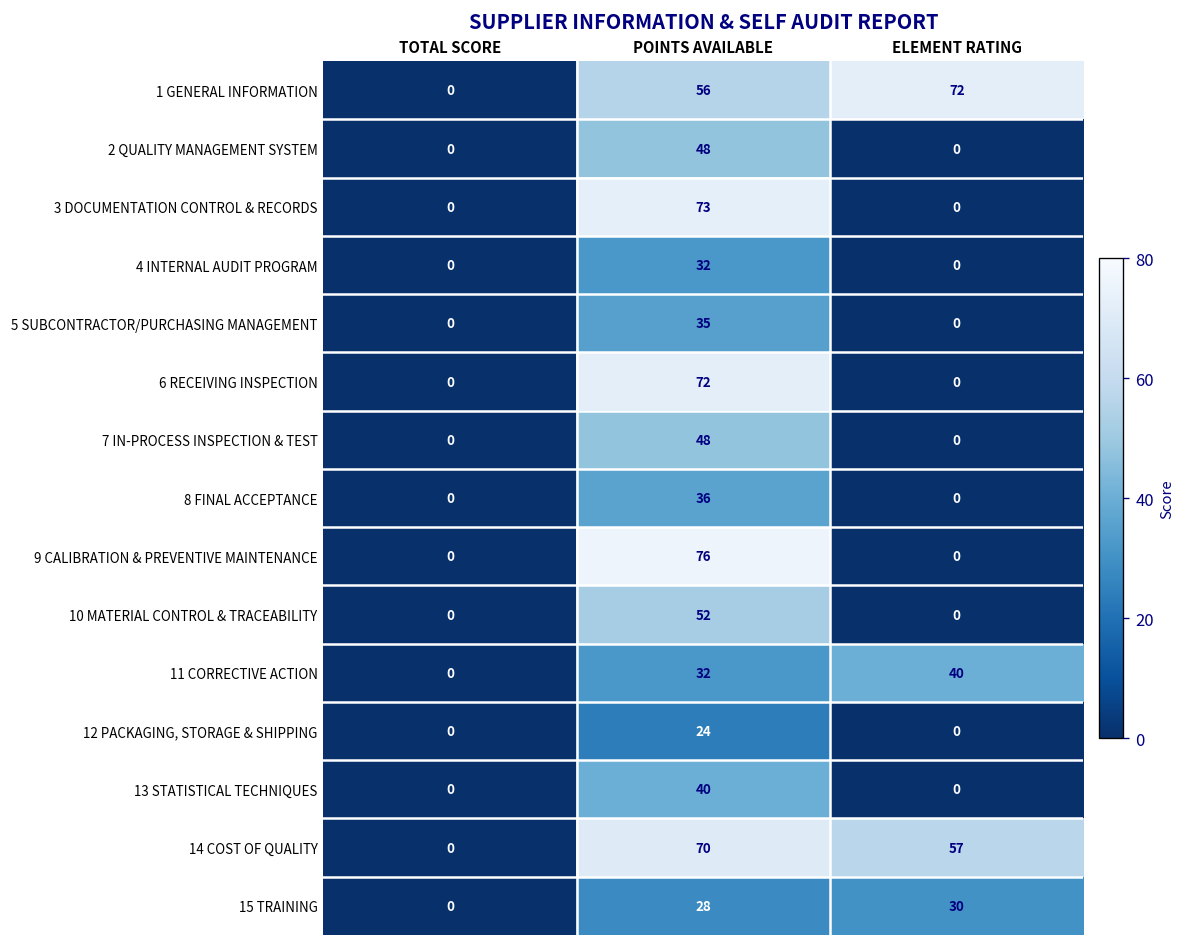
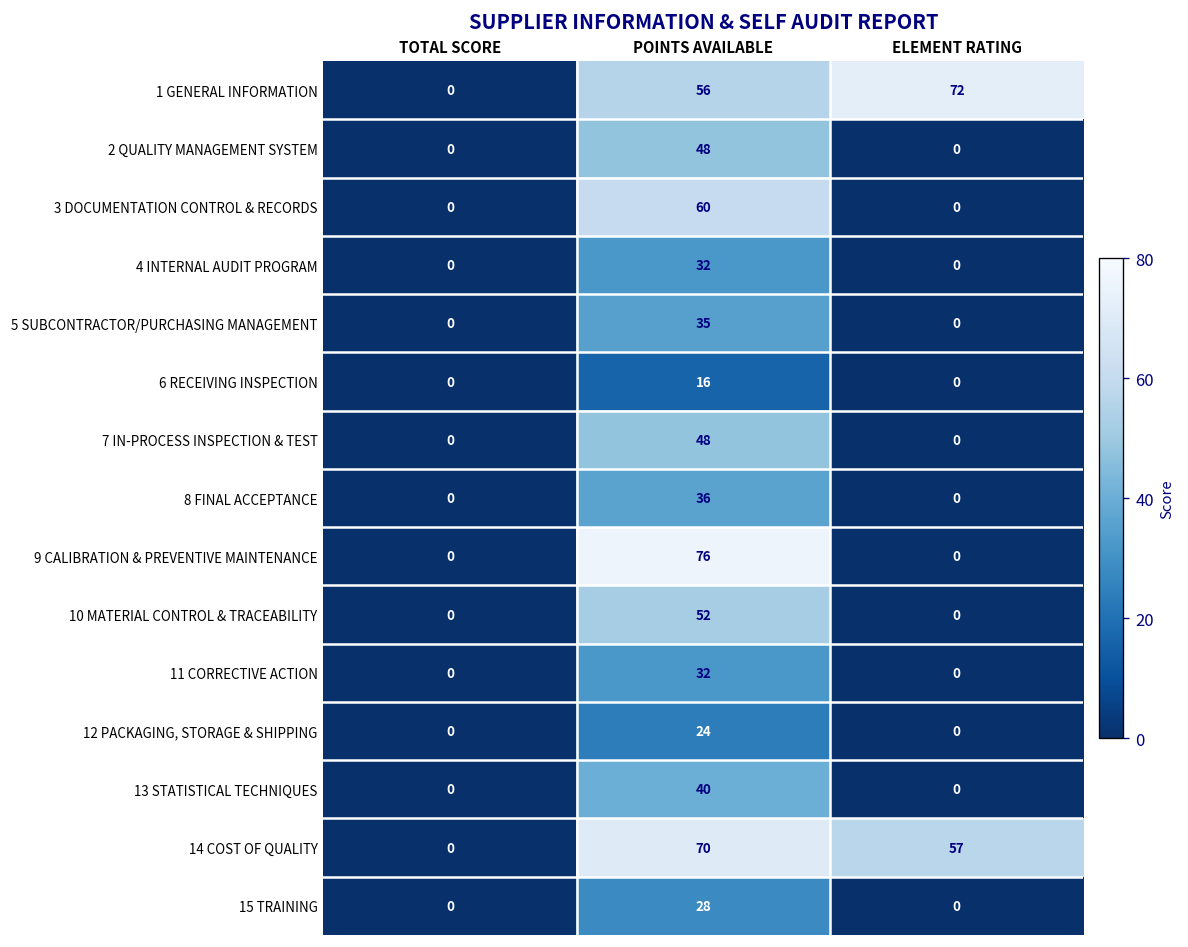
  {
    "1 GENERAL INFORMATION": {
      "TOTAL SCORE": 0,
      "POINTS AVAILABLE": 56,
      "ELEMENT RATING": 72
    },
    "2 QUALITY MANAGEMENT SYSTEM": {
      "TOTAL SCORE": 0,
      "POINTS AVAILABLE": 48,
      "ELEMENT RATING": 0
    },
    "3 DOCUMENTATION CONTROL & RECORDS": {
      "TOTAL SCORE": 0,
-     "POINTS AVAILABLE": 73,
+     "POINTS AVAILABLE": 60,
      "ELEMENT RATING": 0
    },
    "4 INTERNAL AUDIT PROGRAM": {
      "TOTAL SCORE": 0,
      "POINTS AVAILABLE": 32,
      "ELEMENT RATING": 0
    },
    "5 SUBCONTRACTOR/PURCHASING MANAGEMENT": {
      "TOTAL SCORE": 0,
      "POINTS AVAILABLE": 35,
      "ELEMENT RATING": 0
    },
    "6 RECEIVING INSPECTION": {
      "TOTAL SCORE": 0,
-     "POINTS AVAILABLE": 72,
+     "POINTS AVAILABLE": 16,
      "ELEMENT RATING": 0
    },
    "7 IN-PROCESS INSPECTION & TEST": {
      "TOTAL SCORE": 0,
      "POINTS AVAILABLE": 48,
      "ELEMENT RATING": 0
    },
    "8 FINAL ACCEPTANCE": {
      "TOTAL SCORE": 0,
      "POINTS AVAILABLE": 36,
      "ELEMENT RATING": 0
    },
    "9 CALIBRATION & PREVENTIVE MAINTENANCE": {
      "TOTAL SCORE": 0,
      "POINTS AVAILABLE": 76,
      "ELEMENT RATING": 0
    },
    "10 MATERIAL CONTROL & TRACEABILITY": {
      "TOTAL SCORE": 0,
      "POINTS AVAILABLE": 52,
      "ELEMENT RATING": 0
    },
    "11 CORRECTIVE ACTION": {
      "TOTAL SCORE": 0,
      "POINTS AVAILABLE": 32,
-     "ELEMENT RATING": 40
+     "ELEMENT RATING": 0
    },
    "12 PACKAGING, STORAGE & SHIPPING": {
      "TOTAL SCORE": 0,
      "POINTS AVAILABLE": 24,
      "ELEMENT RATING": 0
    },
    "13 STATISTICAL TECHNIQUES": {
      "TOTAL SCORE": 0,
      "POINTS AVAILABLE": 40,
      "ELEMENT RATING": 0
    },
    "14 COST OF QUALITY": {
      "TOTAL SCORE": 0,
      "POINTS AVAILABLE": 70,
      "ELEMENT RATING": 57
    },
    "15 TRAINING": {
      "TOTAL SCORE": 0,
      "POINTS AVAILABLE": 28,
-     "ELEMENT RATING": 30
+     "ELEMENT RATING": 0
    }
  }
